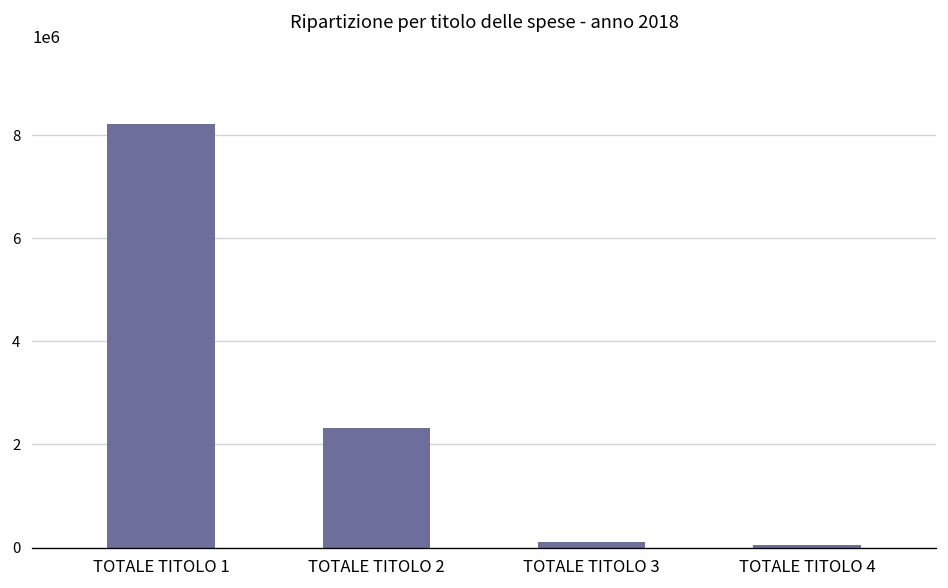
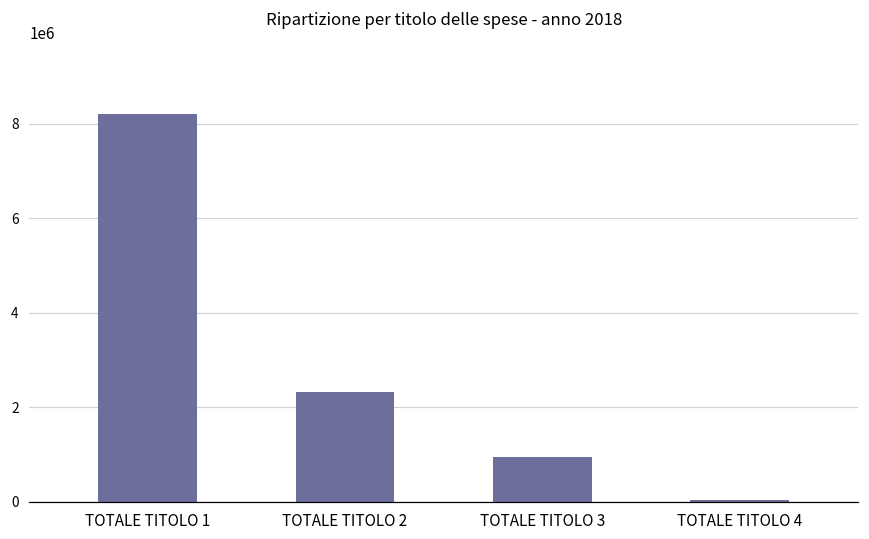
  {
    "TOTALE TITOLO 1": 8200000,
    "TOTALE TITOLO 2": 2300000,
-   "TOTALE TITOLO 3": 100000
+   "TOTALE TITOLO 3": 1000000
  }
